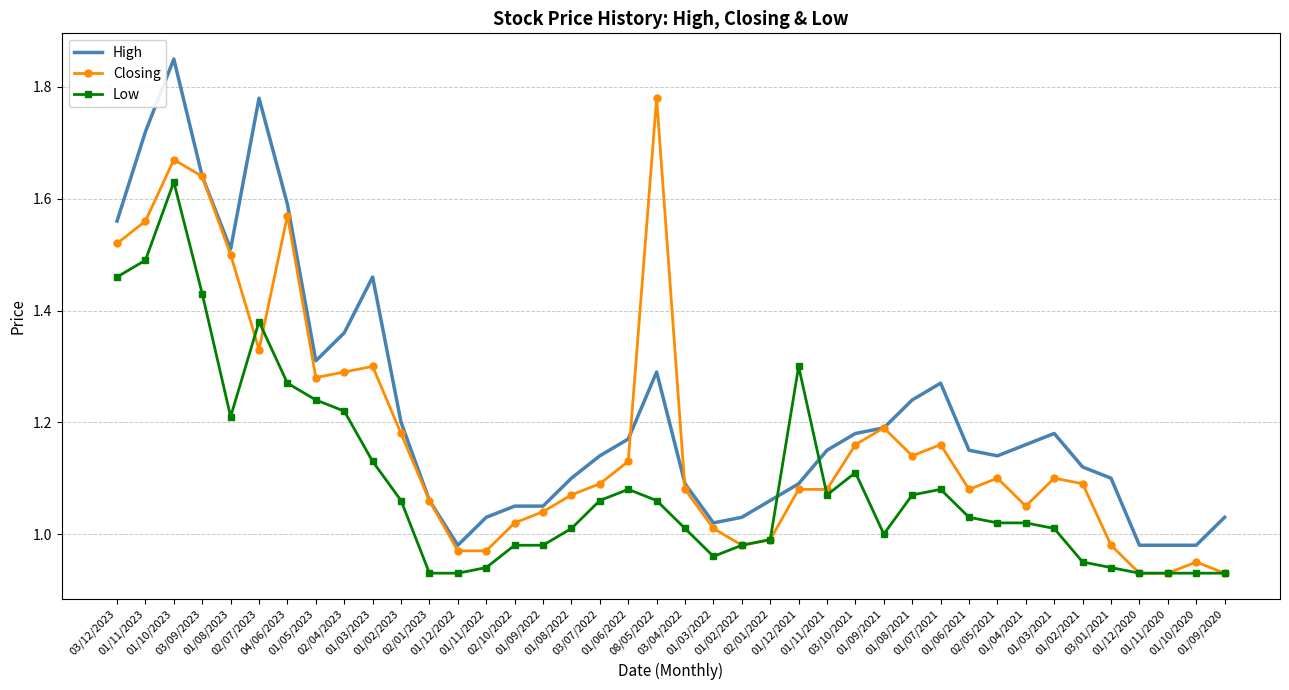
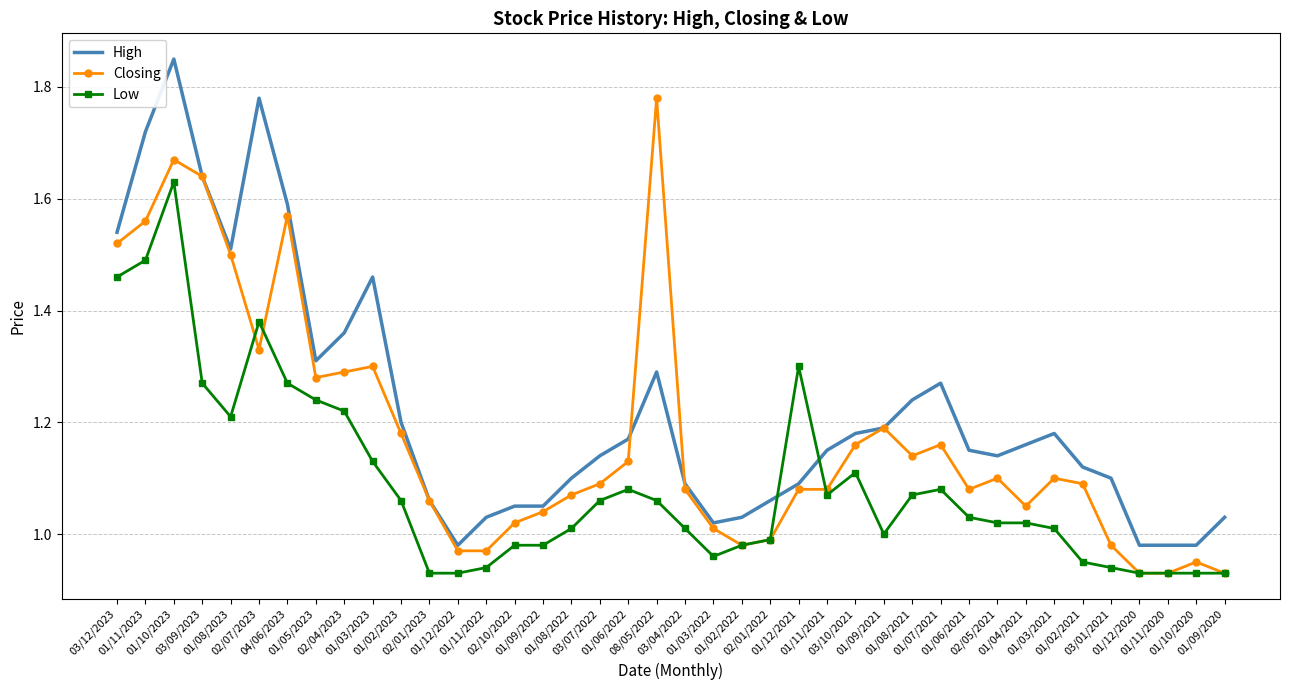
  {
    "High": {
-     "03/12/2023": 1.56,
+     "03/12/2023": 1.54,
      "01/11/2023": 1.72,
      "01/10/2023": 1.85,
      "01/08/2023": 1.51,
      "02/07/2023": 1.78,
      "04/06/2023": 1.59,
      "01/05/2023": 1.31,
      "02/04/2023": 1.36,
      "01/03/2023": 1.46,
      "01/02/2023": 1.20,
      "01/12/2022": 0.98,
      "01/11/2022": 1.03,
      "02/10/2022": 1.05,
      "01/09/2022": 1.05,
      "01/08/2022": 1.10,
      "03/07/2022": 1.14,
      "01/06/2022": 1.17,
      "08/05/2022": 1.29,
      "03/04/2022": 1.09,
      "01/03/2022": 1.02,
      "01/02/2022": 1.03,
      "02/01/2022": 1.06,
      "01/12/2021": 1.09,
      "01/11/2021": 1.15,
      "03/10/2021": 1.18,
      "01/08/2021": 1.24,
      "01/07/2021": 1.27,
      "01/06/2021": 1.15,
      "02/05/2021": 1.14,
      "01/04/2021": 1.16,
      "01/03/2021": 1.18,
      "01/02/2021": 1.12,
      "03/01/2021": 1.10,
      "01/12/2020": 0.98,
      "01/11/2020": 0.98,
      "01/10/2020": 0.98,
      "01/09/2020": 1.03
    },
    "Closing": {
      "03/12/2023": 1.52,
      "01/11/2023": 1.56,
      "01/10/2023": 1.67,
      "01/08/2023": 1.50,
      "02/07/2023": 1.33,
      "04/06/2023": 1.57,
      "01/05/2023": 1.28,
      "02/04/2023": 1.29,
      "01/03/2023": 1.30,
      "01/02/2023": 1.18,
      "01/12/2022": 0.97,
      "01/11/2022": 0.97,
      "02/10/2022": 1.02,
      "01/09/2022": 1.04,
      "01/08/2022": 1.07,
      "03/07/2022": 1.09,
      "01/06/2022": 1.13,
      "08/05/2022": 1.78,
      "03/04/2022": 1.08,
      "01/03/2022": 1.01,
      "01/12/2021": 1.08,
      "01/11/2021": 1.08,
      "03/10/2021": 1.16,
      "01/08/2021": 1.14,
      "01/07/2021": 1.16,
      "01/06/2021": 1.08,
      "02/05/2021": 1.10,
      "01/04/2021": 1.05,
      "01/03/2021": 1.10,
      "01/02/2021": 1.09,
      "03/01/2021": 0.98,
      "01/10/2020": 0.95
    },
    "Low": {
      "03/12/2023": 1.46,
      "01/11/2023": 1.49,
      "01/10/2023": 1.63,
-     "03/09/2023": 1.43,
+     "03/09/2023": 1.27,
      "01/08/2023": 1.21,
      "02/07/2023": 1.38,
      "04/06/2023": 1.27,
      "01/05/2023": 1.24,
      "02/04/2023": 1.22,
      "01/03/2023": 1.13,
      "01/02/2023": 1.06,
      "02/01/2023": 0.93,
      "01/12/2022": 0.93,
      "01/11/2022": 0.94,
      "02/10/2022": 0.98,
      "01/09/2022": 0.98,
      "01/08/2022": 1.01,
      "03/07/2022": 1.06,
      "01/06/2022": 1.08,
      "08/05/2022": 1.06,
      "03/04/2022": 1.01,
      "01/03/2022": 0.96,
      "01/12/2021": 1.30,
      "01/11/2021": 1.07,
      "03/10/2021": 1.11,
      "01/09/2021": 1.00,
      "01/08/2021": 1.07,
      "01/07/2021": 1.08,
      "01/06/2021": 1.03,
      "02/05/2021": 1.02,
      "01/04/2021": 1.02,
      "01/03/2021": 1.01,
      "01/02/2021": 0.95,
      "03/01/2021": 0.94,
      "01/10/2020": 0.93
    }
  }
